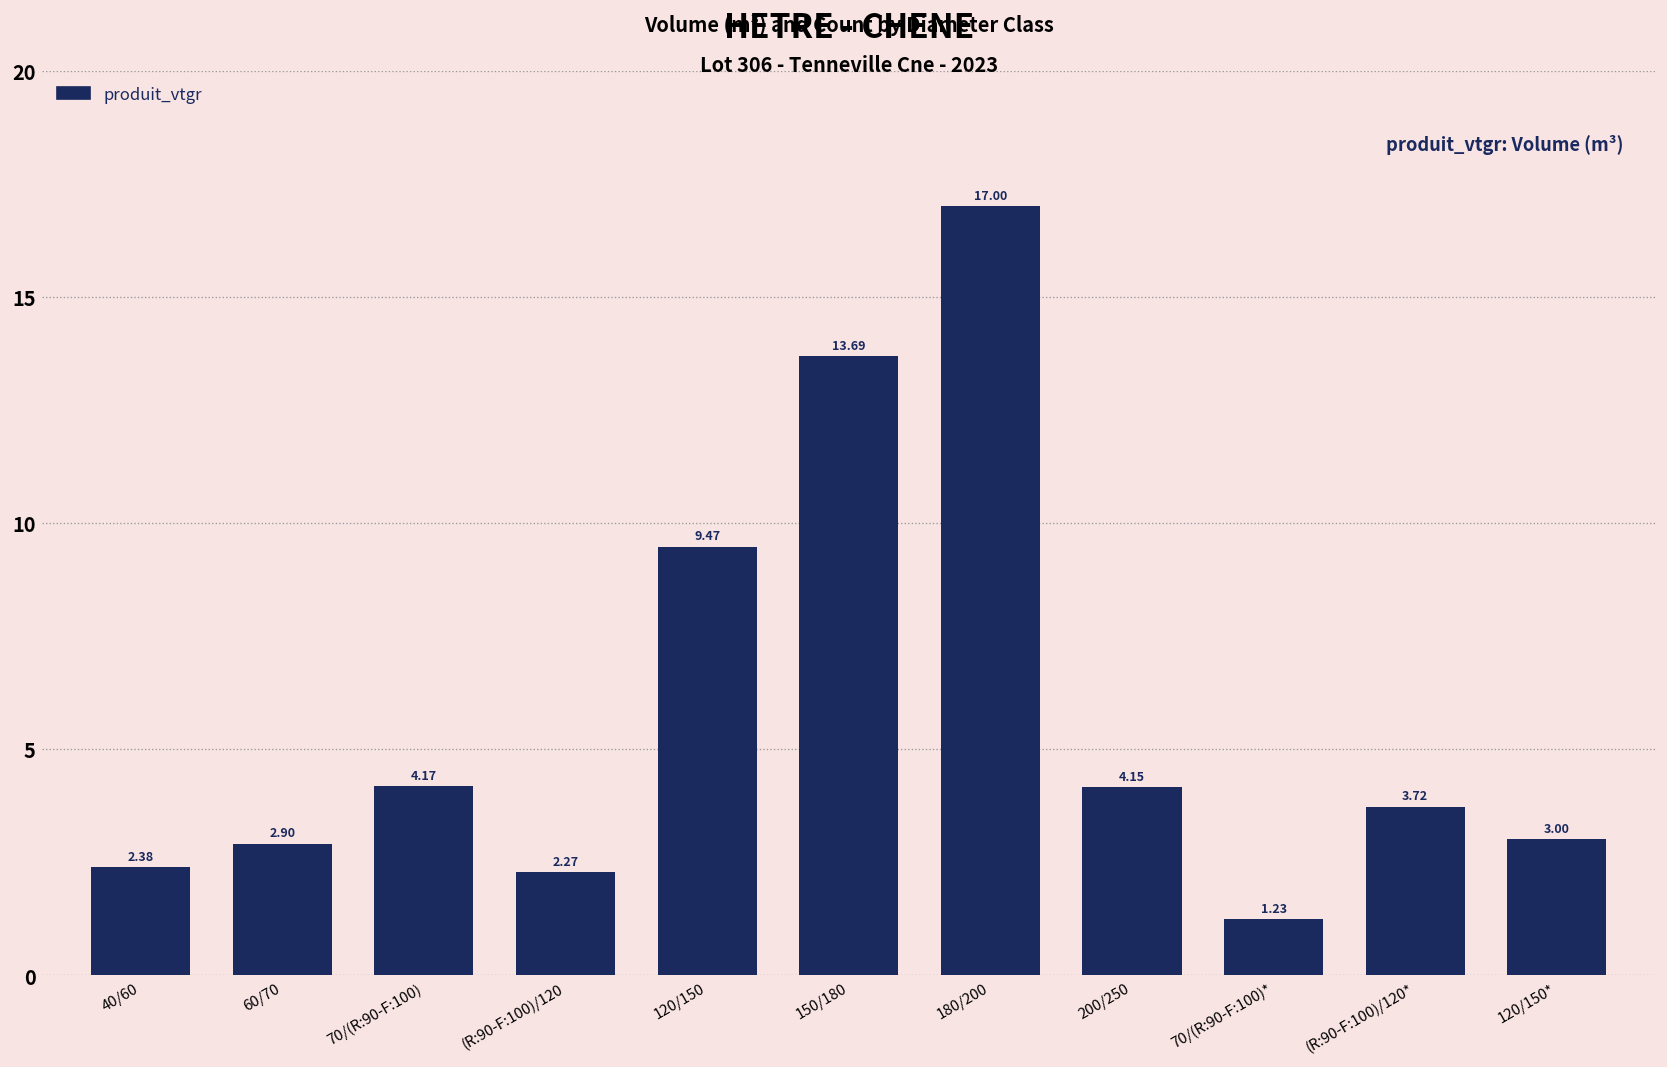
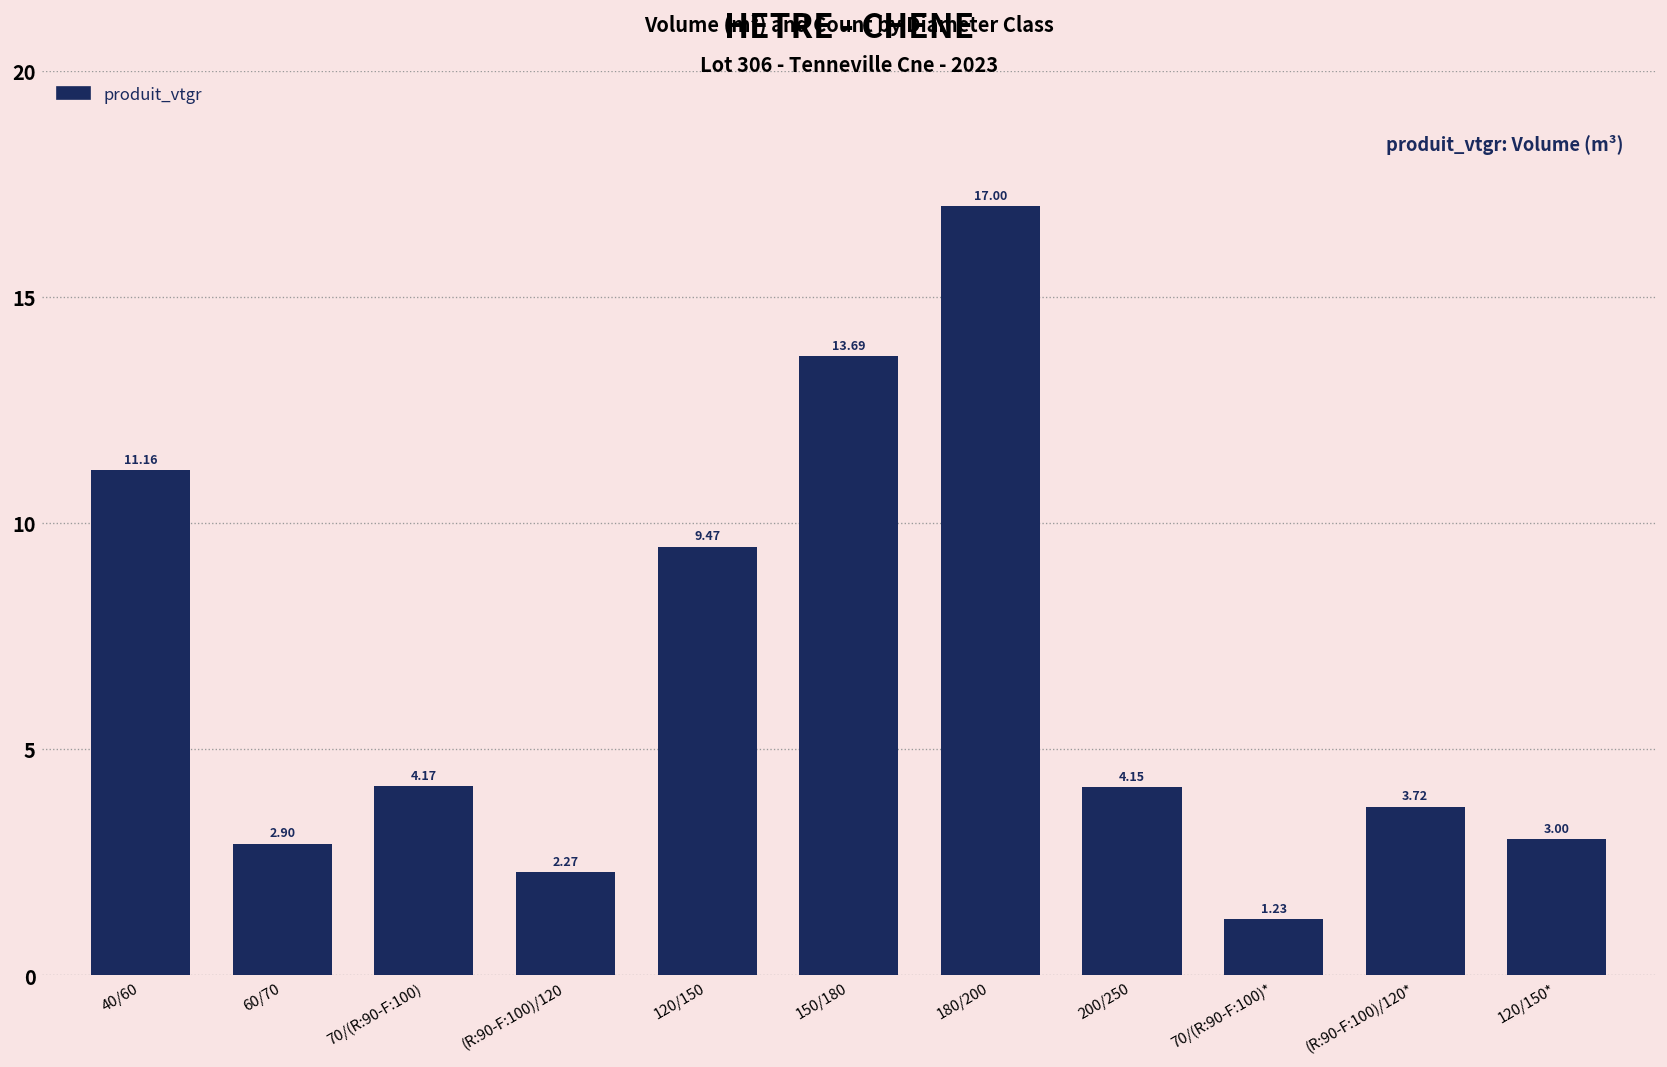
  {
-   "40/60": 2.38,
+   "40/60": 11.16,
    "60/70": 2.90,
    "70/(R:90-F:100)": 4.17,
    "(R:90-F:100)/120": 2.27,
    "120/150": 9.47,
    "150/180": 13.69,
    "180/200": 17.00,
    "200/250": 4.15,
    "70/(R:90-F:100)*": 1.23,
    "(R:90-F:100)/120*": 3.72,
    "120/150*": 3.00
  }
